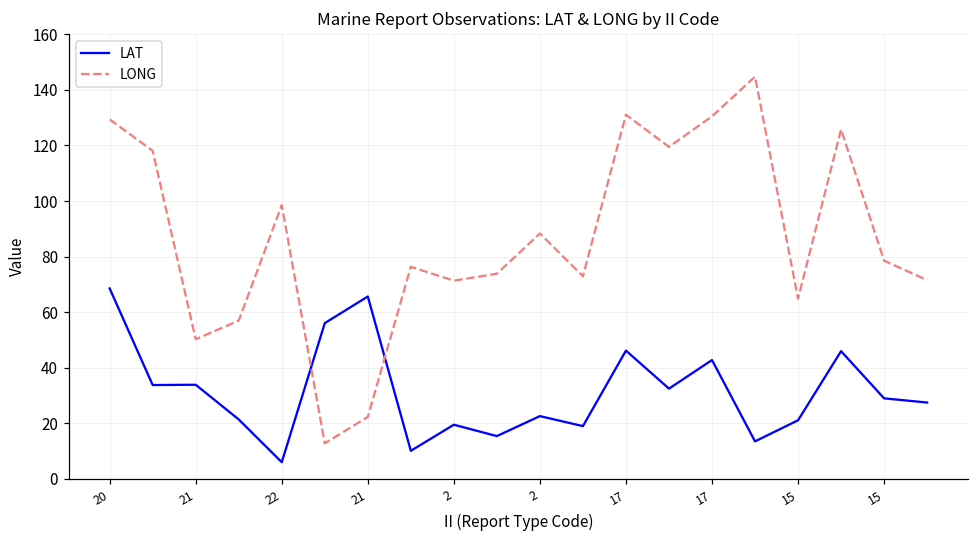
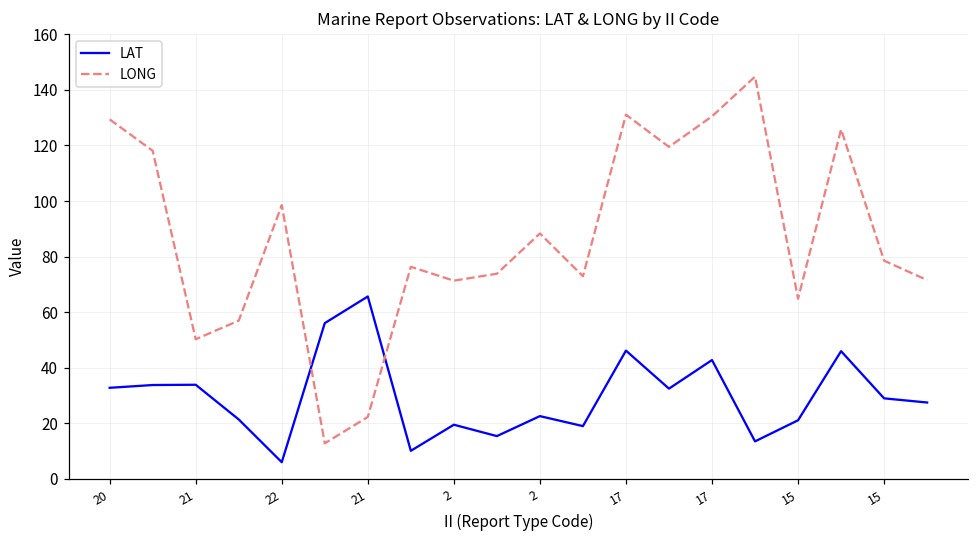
  {
    "LAT": {
-     "20": 69,
+     "20": 33,
      "22": 6
    },
    "LONG": {
      "20": 129,
      "22": 99
    }
  }
